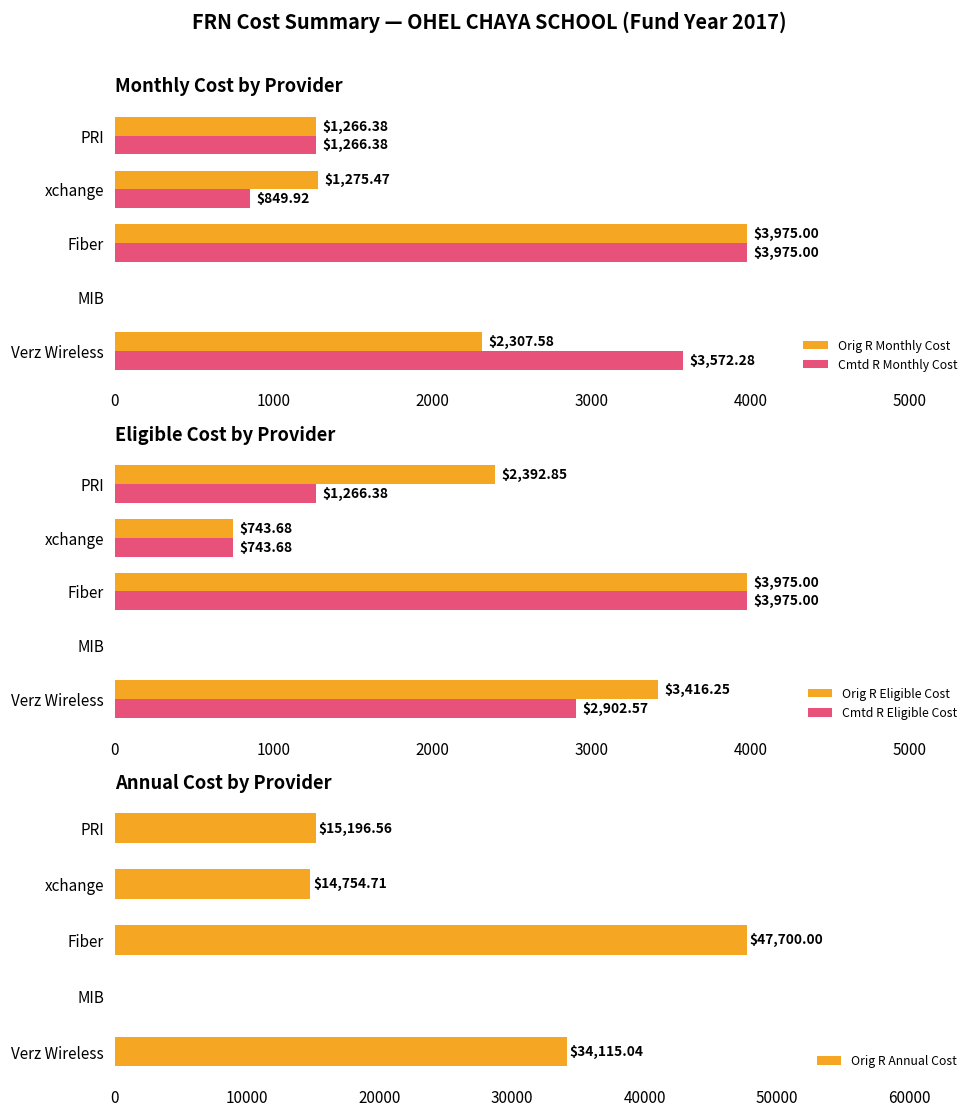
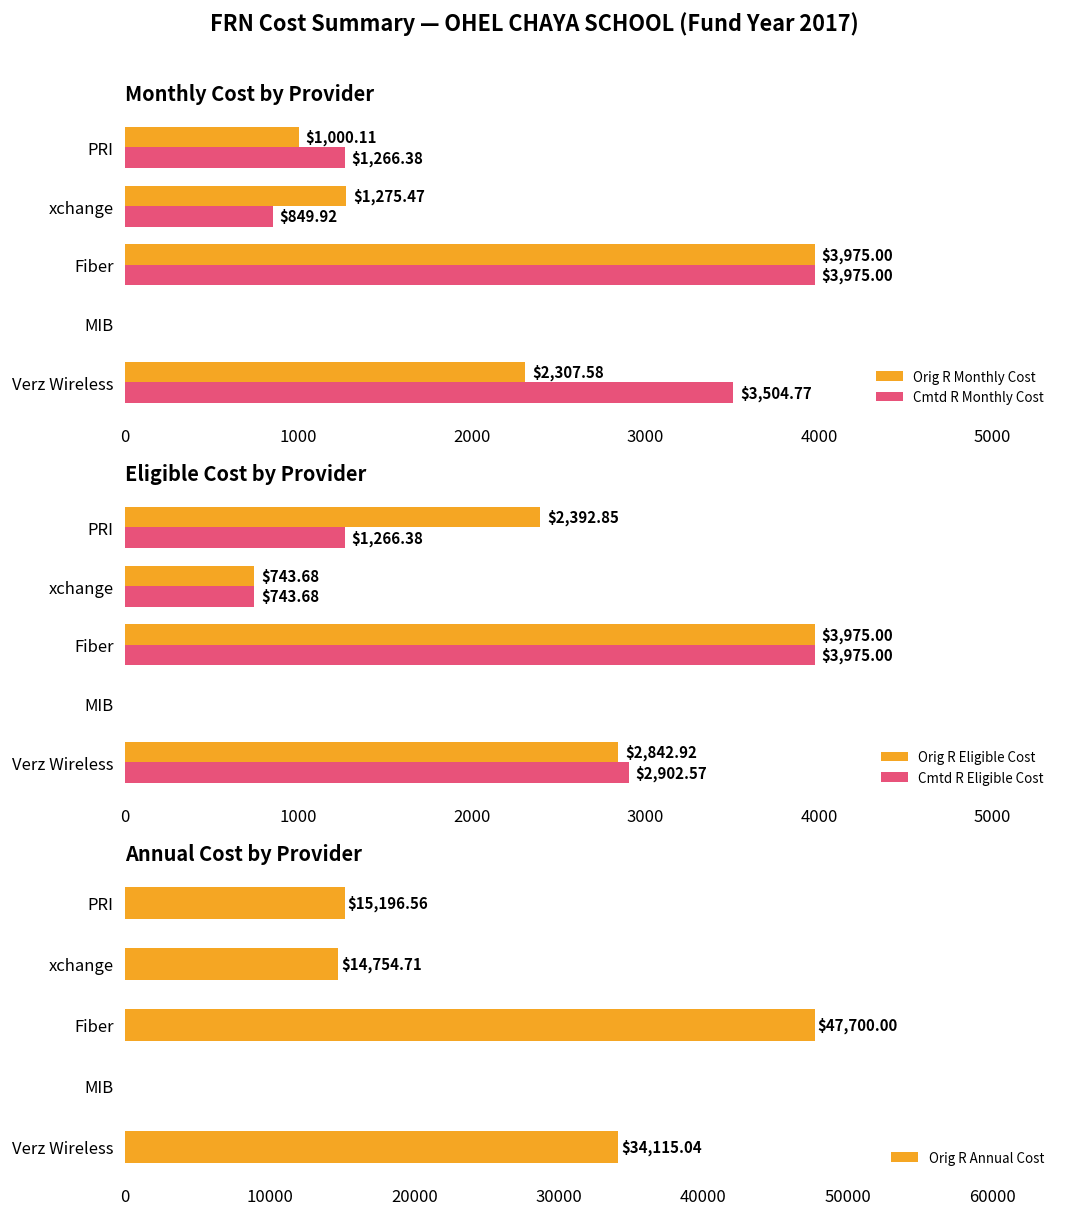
  {
    "Monthly Cost by Provider": {
      "Orig R Monthly Cost": {
-       "PRI": "$1,266.38",
+       "PRI": "$1,000.11",
        "xchange": "$1,275.47",
        "Fiber": "$3,975.00",
        "Verz Wireless": "$2,307.58"
      },
      "Cmtd R Monthly Cost": {
        "PRI": "$1,266.38",
        "xchange": "$849.92",
        "Fiber": "$3,975.00",
-       "Verz Wireless": "$3,572.28"
+       "Verz Wireless": "$3,504.77"
      }
    },
    "Eligible Cost by Provider": {
      "Orig R Eligible Cost": {
        "PRI": "$2,392.85",
        "xchange": "$743.68",
        "Fiber": "$3,975.00",
-       "Verz Wireless": "$3,416.25"
+       "Verz Wireless": "$2,842.92"
      },
      "Cmtd R Eligible Cost": {
        "PRI": "$1,266.38",
        "xchange": "$743.68",
        "Fiber": "$3,975.00",
        "Verz Wireless": "$2,902.57"
      }
    },
    "Annual Cost by Provider": {
      "PRI": "$15,196.56",
      "xchange": "$14,754.71",
      "Fiber": "$47,700.00",
      "Verz Wireless": "$34,115.04"
    }
  }
